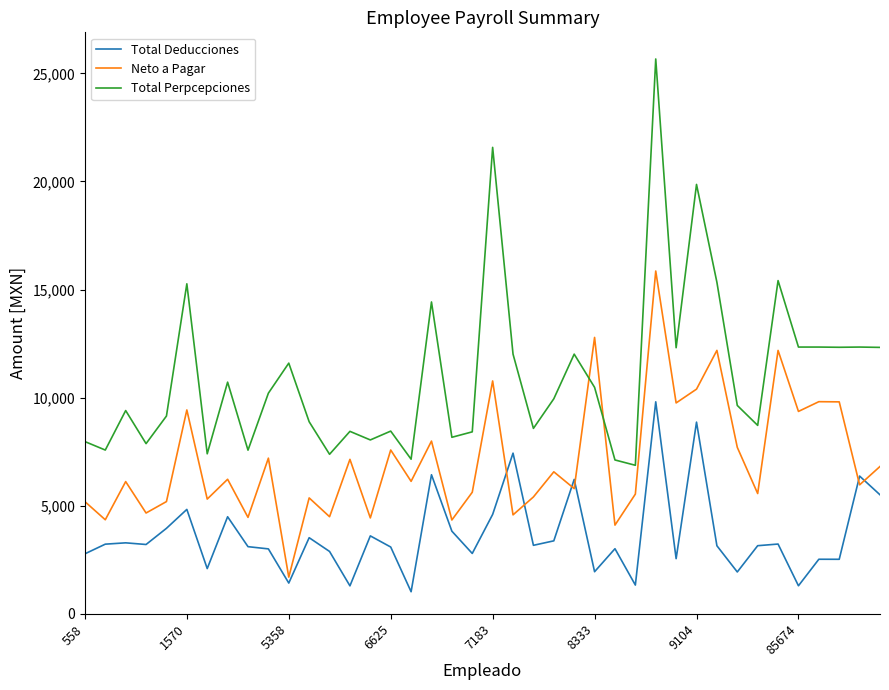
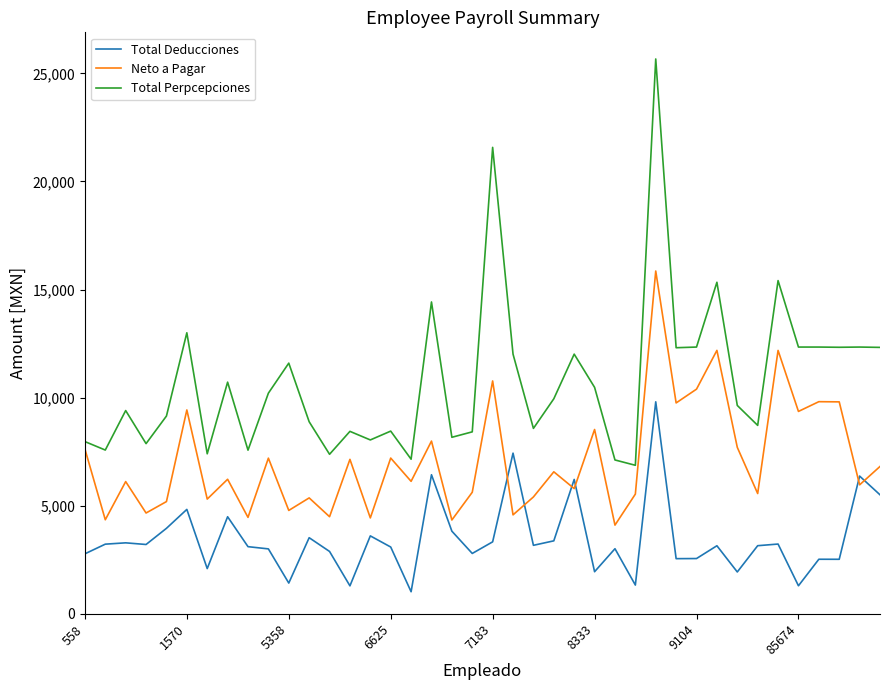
  {
    "Total Deducciones": {
      "558": "2,800",
      "1570": "4,800",
      "5358": "1,400",
      "6625": "3,100",
-     "7183": "4,600",
+     "7183": "3,300",
      "8333": "1,900",
-     "9104": "8,900",
+     "9104": "2,600",
      "85674": "1,300"
    },
    "Neto a Pagar": {
-     "558": "5,200",
+     "558": "7,600",
      "1570": "9,400",
-     "5358": "1,700",
-     "6625": "7,600",
+     "5358": "4,800",
+     "6625": "7,200",
      "7183": "10,800",
-     "8333": "12,800",
+     "8333": "8,500",
      "9104": "10,400",
      "85674": "9,400"
    },
    "Total Perpcepciones": {
      "558": "8,000",
-     "1570": "15,300",
+     "1570": "13,000",
      "5358": "11,600",
      "6625": "8,500",
      "7183": "21,600",
      "8333": "10,500",
-     "9104": "19,900",
+     "9104": "12,300",
      "85674": "12,300"
    }
  }
